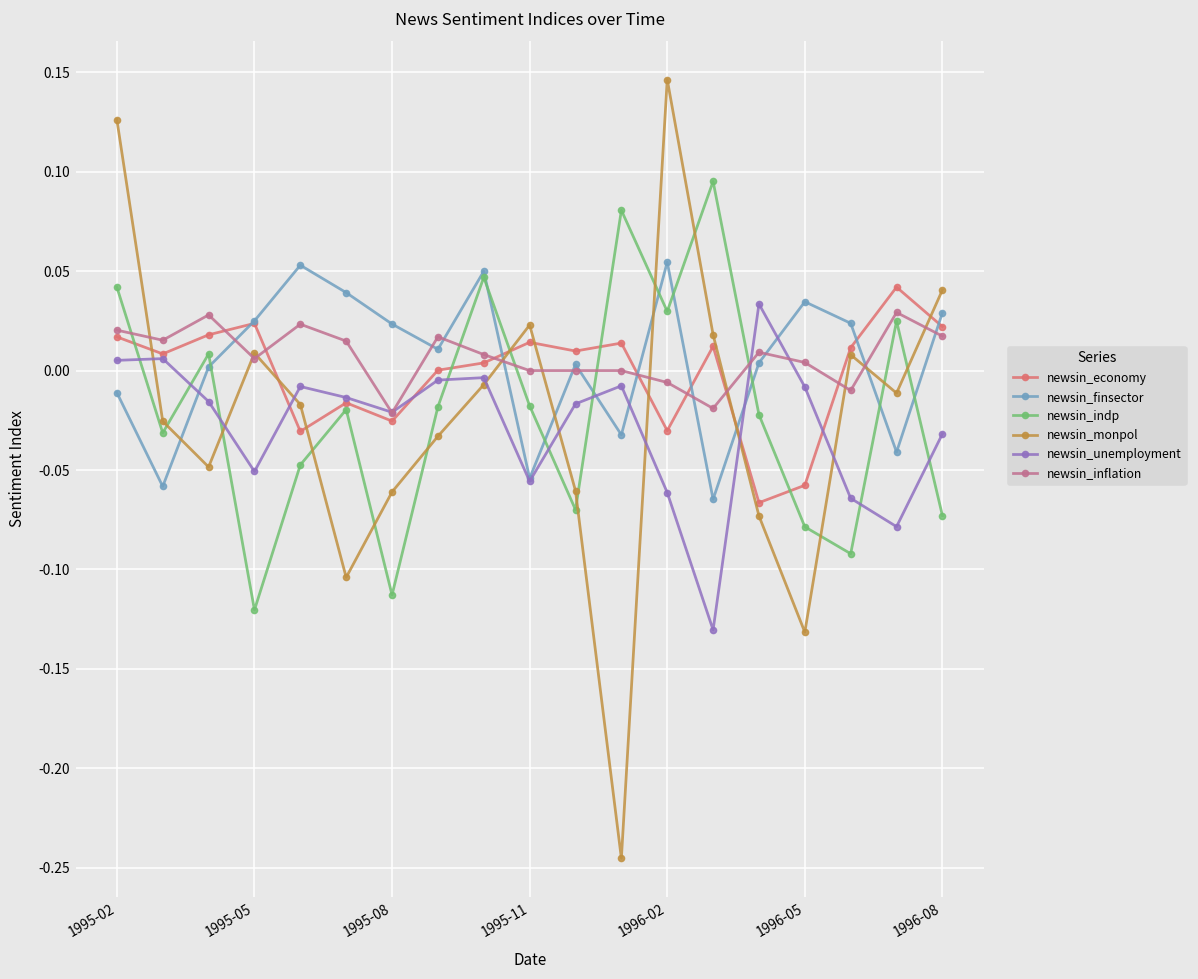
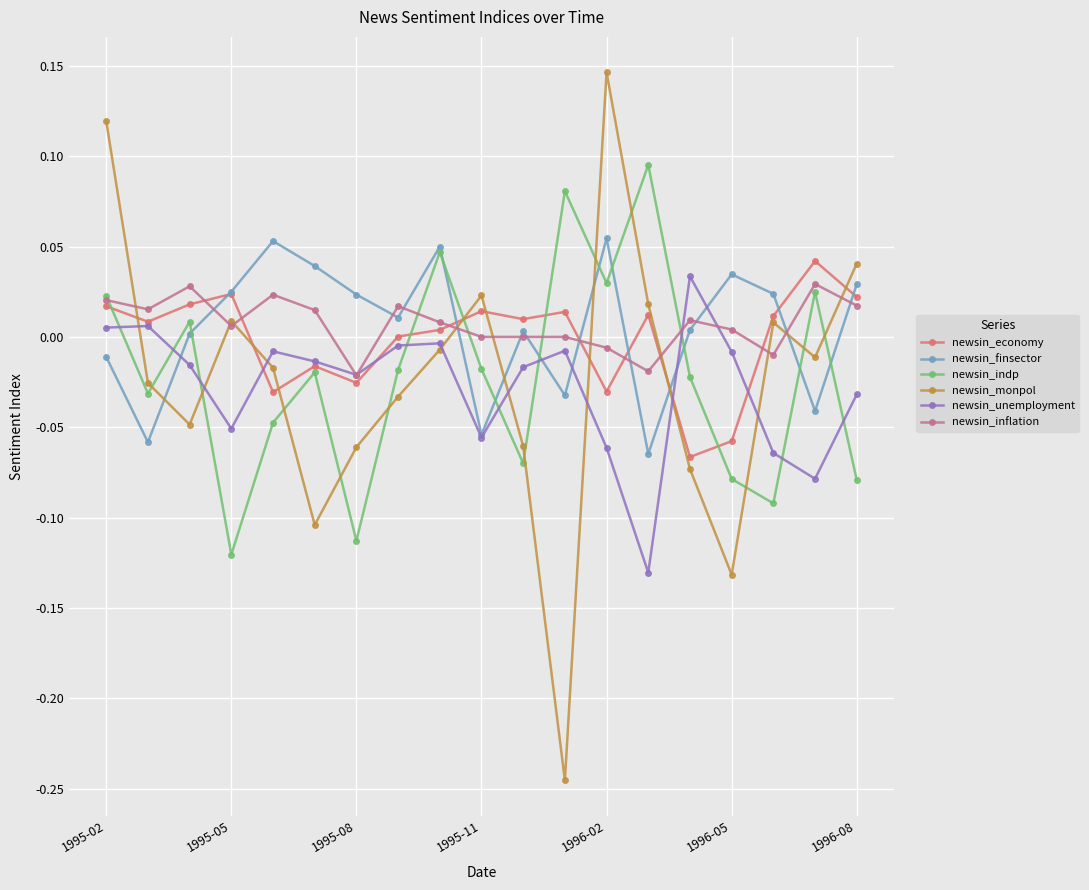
  {
    "newsin_indp": {
-     "1995-02": 0.042,
+     "1995-02": 0.023,
      "1995-05": -0.120,
      "1995-08": -0.113,
      "1995-11": -0.018,
      "1996-02": 0.030,
      "1996-05": -0.079,
-     "1996-08": -0.073
+     "1996-08": -0.079
    },
    "newsin_monpol": {
-     "1995-02": 0.126,
+     "1995-02": 0.119,
      "1995-05": 0.009,
      "1995-08": -0.061,
      "1995-11": 0.023,
      "1996-02": 0.146,
      "1996-05": -0.132,
      "1996-08": 0.041
    }
  }
